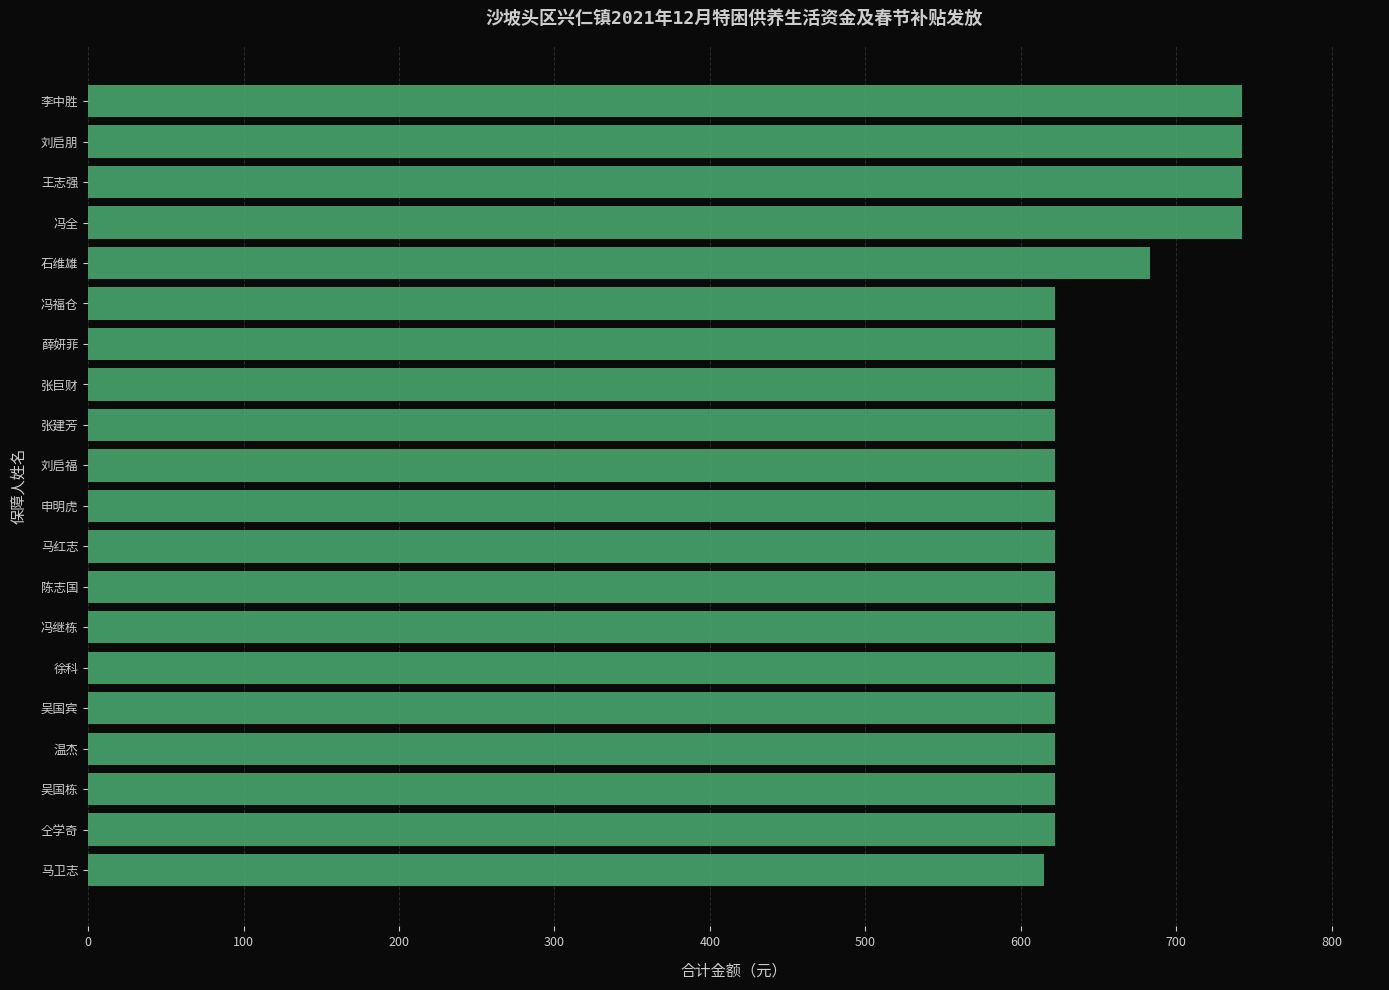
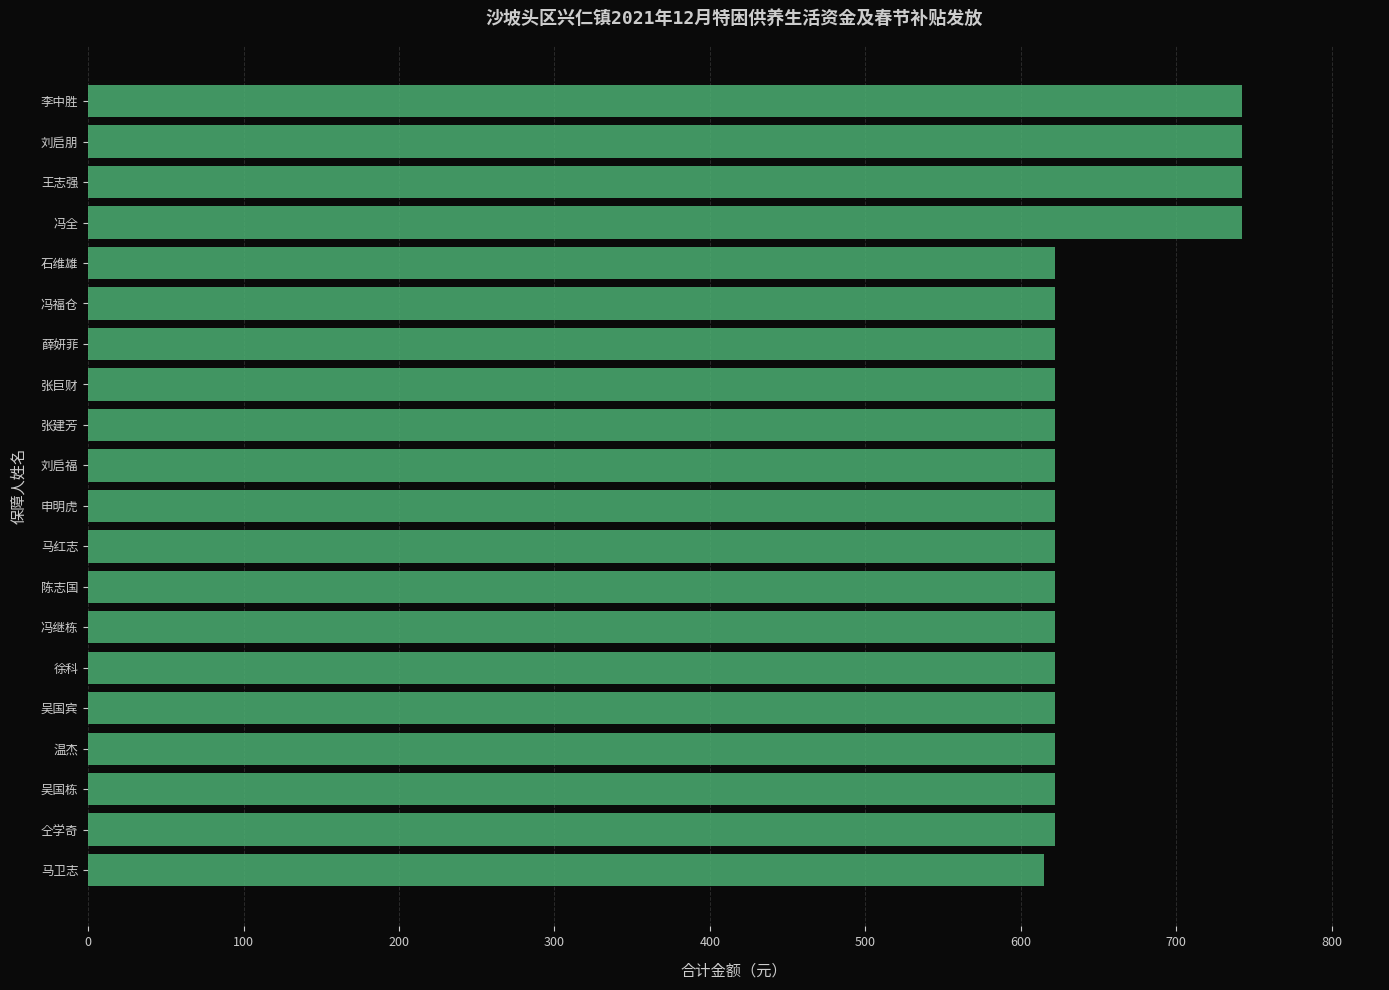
  {
    "李中胜": 742,
    "刘启朋": 742,
    "王志强": 742,
    "冯全": 742,
-   "石维雄": 683,
+   "石维雄": 622,
    "冯福仓": 622,
    "薛妍菲": 622,
    "张巨财": 622,
    "张建芳": 622,
    "刘启福": 622,
    "申明虎": 622,
    "马红志": 622,
    "陈志国": 622,
    "冯继栋": 622,
    "徐科": 622,
    "吴国宾": 622,
    "温杰": 622,
    "吴国栋": 622,
    "仝学奇": 622,
    "马卫志": 615
  }
